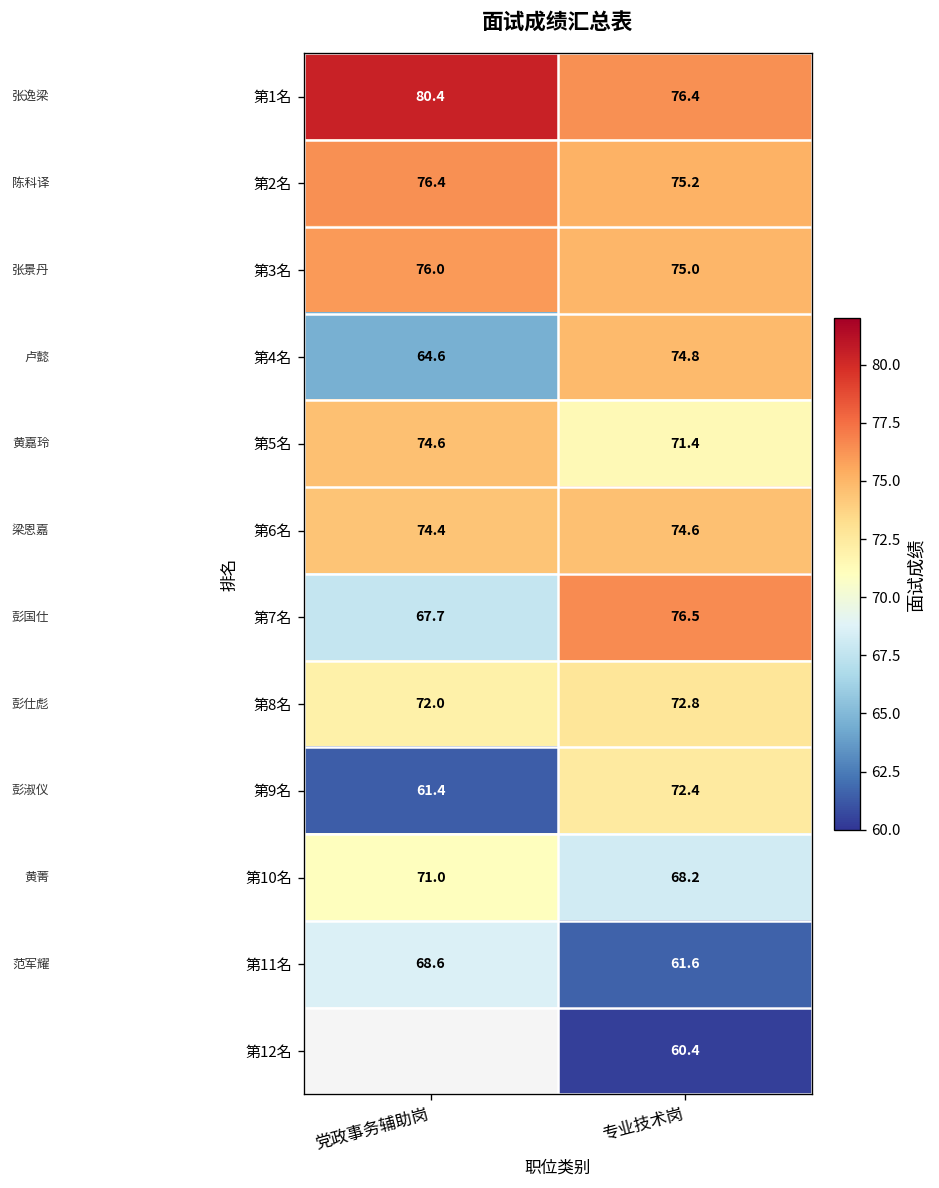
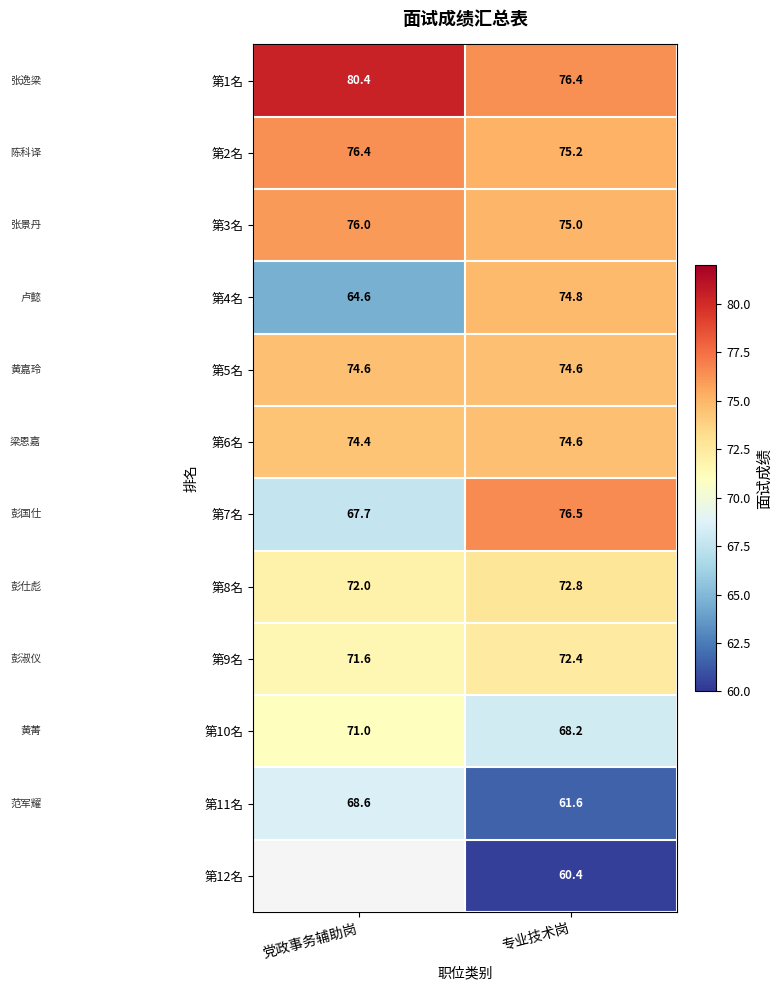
  {
    "第1名": {
      "党政事务辅助岗": 80.4,
      "专业技术岗": 76.4
    },
    "第2名": {
      "党政事务辅助岗": 76.4,
      "专业技术岗": 75.2
    },
    "第3名": {
      "党政事务辅助岗": 76.0,
      "专业技术岗": 75.0
    },
    "第4名": {
      "党政事务辅助岗": 64.6,
      "专业技术岗": 74.8
    },
    "第5名": {
      "党政事务辅助岗": 74.6,
-     "专业技术岗": 71.4
+     "专业技术岗": 74.6
    },
    "第6名": {
      "党政事务辅助岗": 74.4,
      "专业技术岗": 74.6
    },
    "第7名": {
      "党政事务辅助岗": 67.7,
      "专业技术岗": 76.5
    },
    "第8名": {
      "党政事务辅助岗": 72.0,
      "专业技术岗": 72.8
    },
    "第9名": {
-     "党政事务辅助岗": 61.4,
+     "党政事务辅助岗": 71.6,
      "专业技术岗": 72.4
    },
    "第10名": {
      "党政事务辅助岗": 71.0,
      "专业技术岗": 68.2
    },
    "第11名": {
      "党政事务辅助岗": 68.6,
      "专业技术岗": 61.6
    },
    "第12名": {
      "专业技术岗": 60.4
    }
  }
